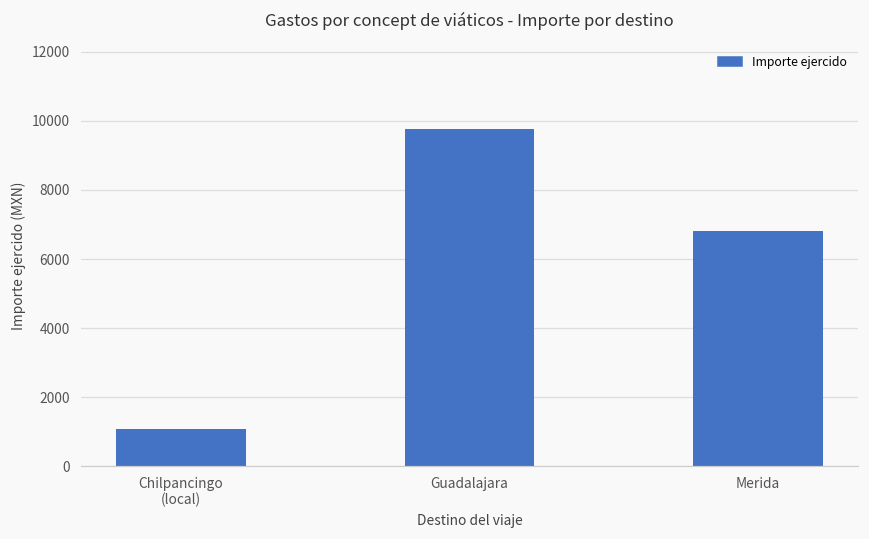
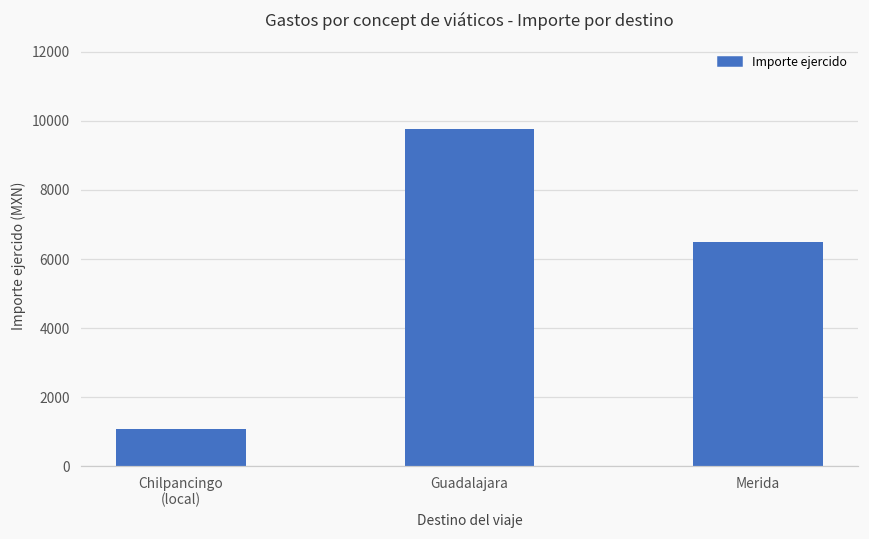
  {
    "Chilpancingo (local)": 1100,
    "Guadalajara": 9800,
-   "Merida": 6800
+   "Merida": 6500
  }
